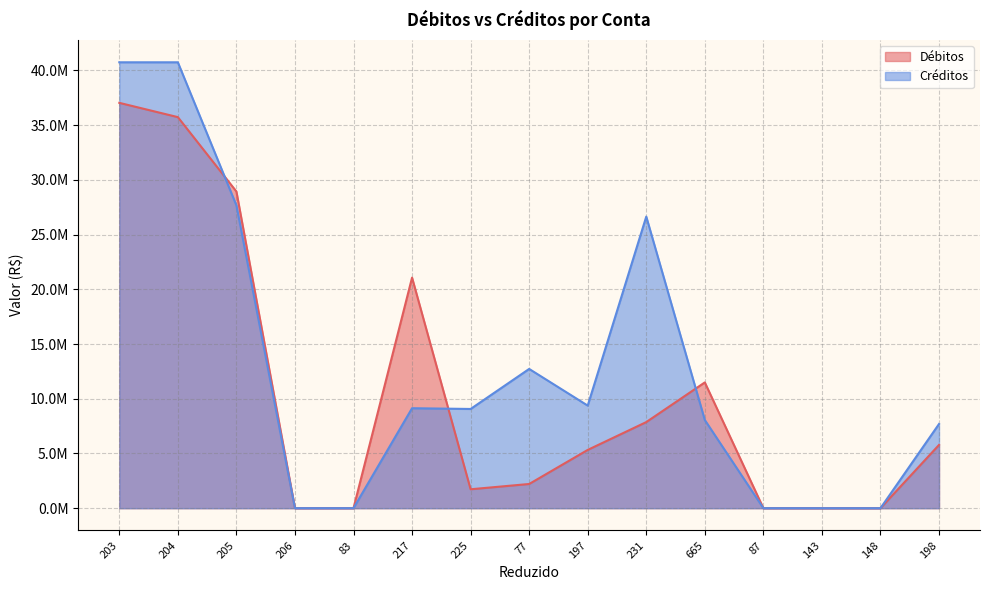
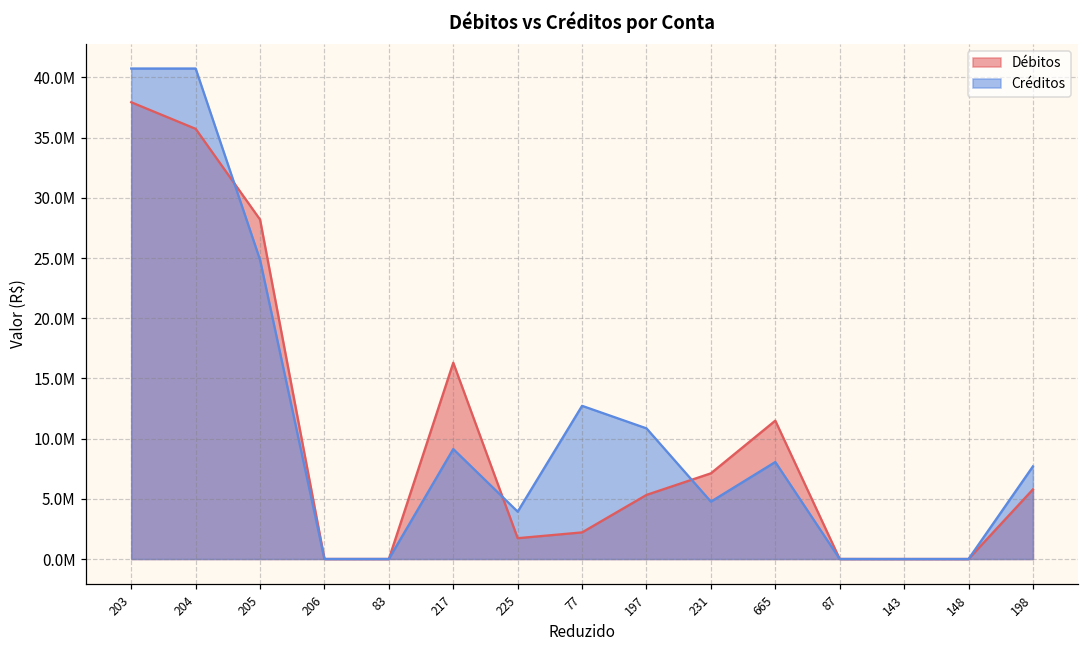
  {
    "Débitos": {
-     "203": 37000000,
+     "203": 37900000,
      "204": 35700000,
-     "205": 28900000,
-     "217": 21100000,
+     "205": 28200000,
+     "217": 16300000,
      "225": 1700000,
      "77": 2200000,
      "197": 5300000,
-     "231": 7900000,
+     "231": 7100000,
      "665": 11500000,
      "198": 5800000
    },
    "Créditos": {
      "203": 40700000,
      "204": 40700000,
-     "205": 27700000,
+     "205": 24800000,
      "217": 9100000,
-     "225": 9100000,
+     "225": 3900000,
      "77": 12700000,
-     "197": 9400000,
-     "231": 26600000,
+     "197": 10900000,
+     "231": 4800000,
      "665": 8100000,
      "198": 7700000
    }
  }
